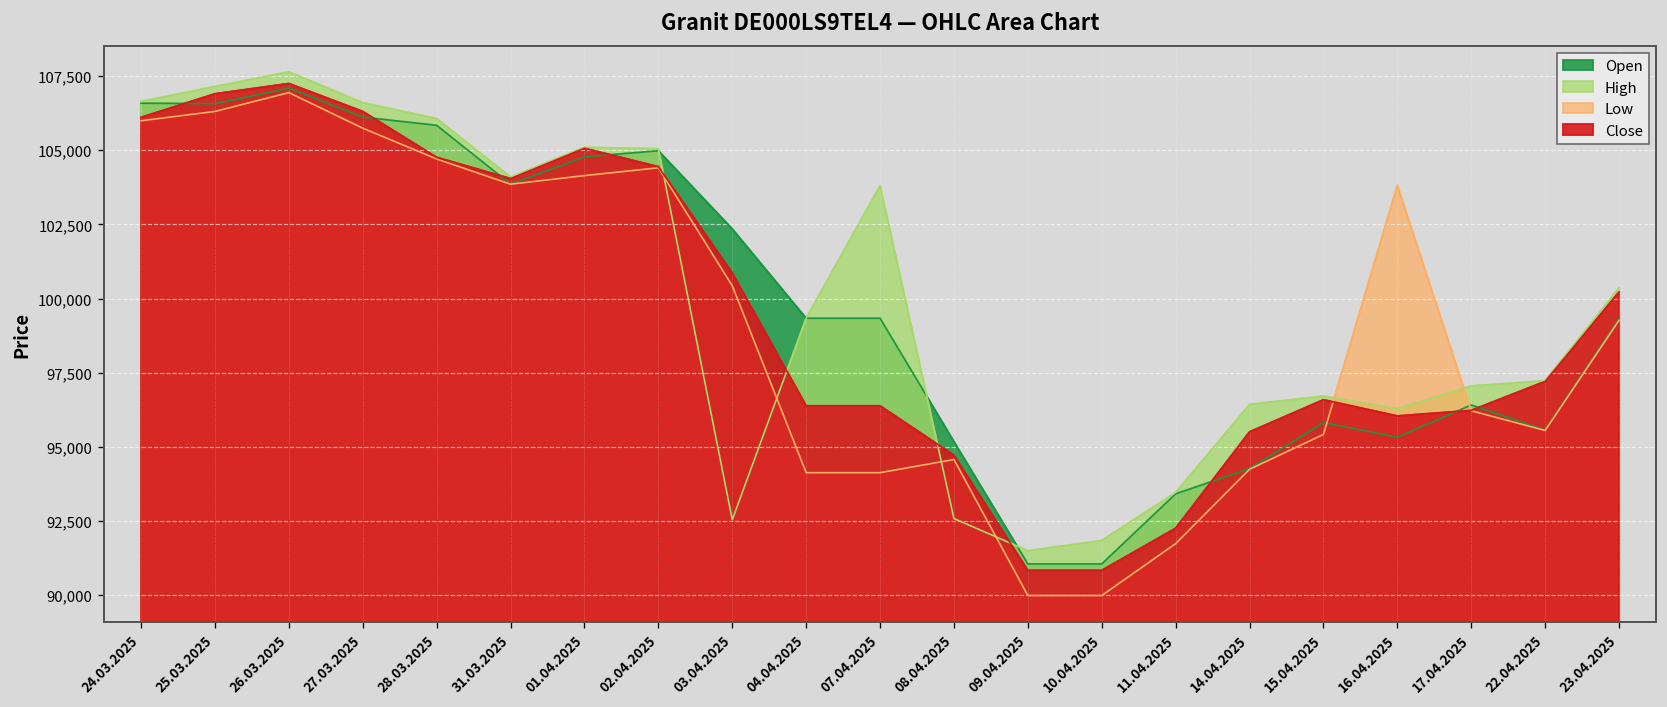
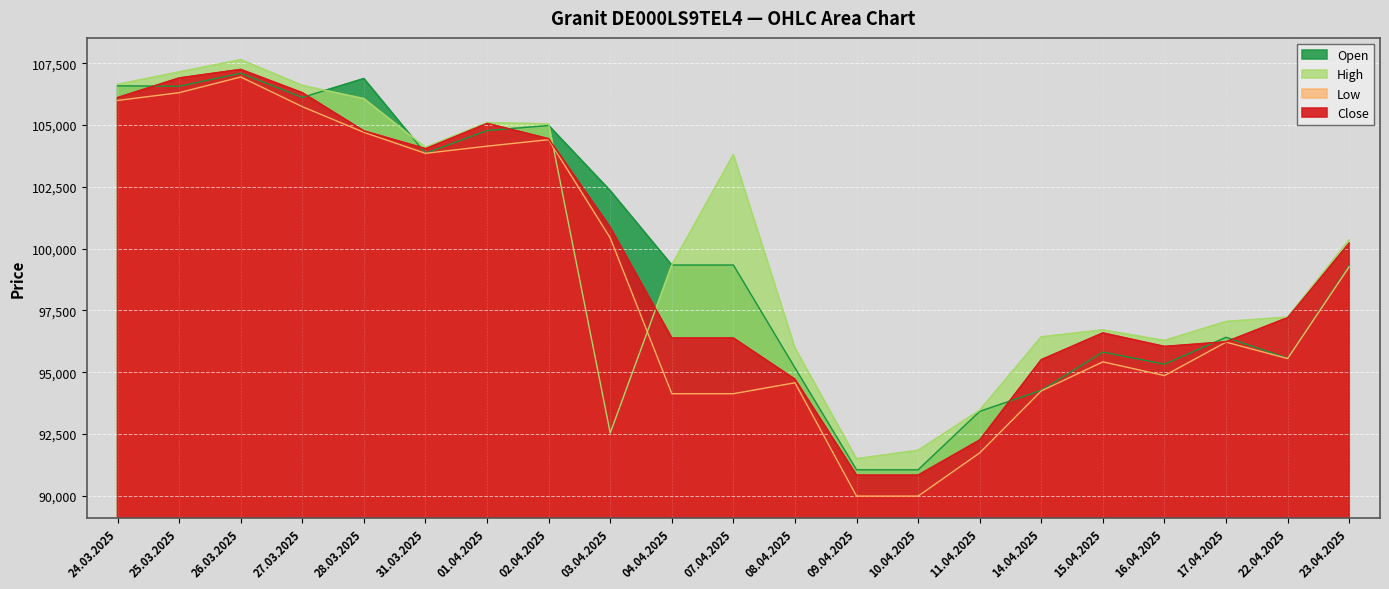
  {
    "Open": {
      "25.03.2025": "106,600",
      "26.03.2025": "107,100",
      "27.03.2025": "106,100",
-     "28.03.2025": "105,800",
+     "28.03.2025": "106,900",
      "01.04.2025": "104,800",
      "03.04.2025": "102,300",
      "07.04.2025": "99,300",
      "08.04.2025": "95,200",
      "09.04.2025": "91,100",
      "10.04.2025": "91,100",
      "15.04.2025": "95,800",
      "16.04.2025": "95,300",
      "17.04.2025": "96,400"
    },
    "High": {
      "25.03.2025": "107,200",
      "26.03.2025": "107,600",
      "27.03.2025": "106,600",
      "28.03.2025": "106,100",
      "03.04.2025": "92,500",
      "07.04.2025": "103,800",
-     "08.04.2025": "92,600",
+     "08.04.2025": "96,000",
      "09.04.2025": "91,500",
      "10.04.2025": "91,800",
      "14.04.2025": "96,400",
      "15.04.2025": "96,700",
      "16.04.2025": "96,300",
      "17.04.2025": "97,100",
      "23.04.2025": "100,400"
    },
    "Low": {
      "24.03.2025": "106,000",
      "25.03.2025": "106,300",
      "26.03.2025": "106,900",
      "27.03.2025": "105,700",
      "01.04.2025": "104,100",
      "03.04.2025": "100,400",
      "04.04.2025": "94,100",
      "07.04.2025": "94,100",
      "08.04.2025": "94,600",
      "09.04.2025": "90,000",
      "10.04.2025": "90,000",
      "11.04.2025": "91,700",
      "15.04.2025": "95,400",
-     "16.04.2025": "103,800"
+     "16.04.2025": "94,900"
    },
    "Close": {
      "24.03.2025": "106,100",
      "25.03.2025": "106,900",
      "26.03.2025": "107,300",
      "27.03.2025": "106,300",
      "03.04.2025": "100,900",
      "04.04.2025": "96,400",
      "07.04.2025": "96,400",
      "08.04.2025": "94,700",
      "09.04.2025": "90,800",
      "10.04.2025": "90,800",
      "11.04.2025": "92,300",
      "14.04.2025": "95,500",
      "15.04.2025": "96,600",
      "16.04.2025": "96,000",
      "23.04.2025": "100,200"
    }
  }
